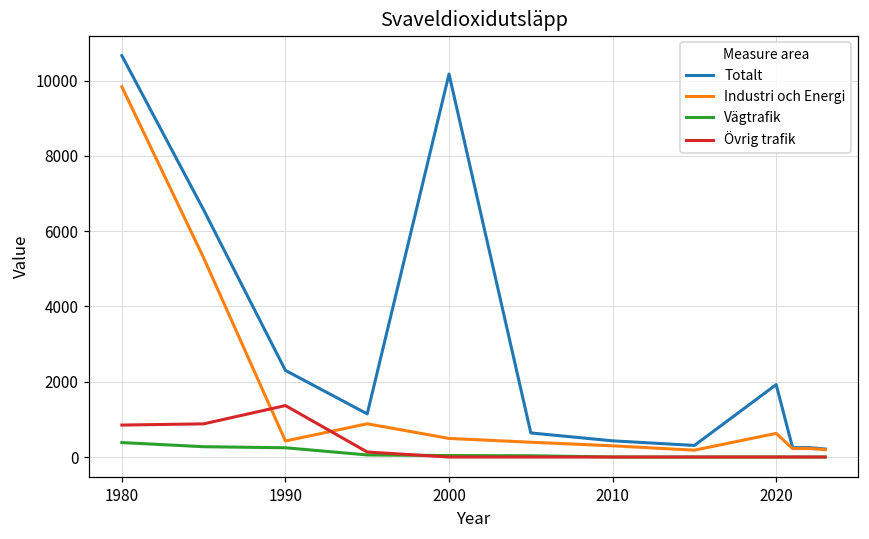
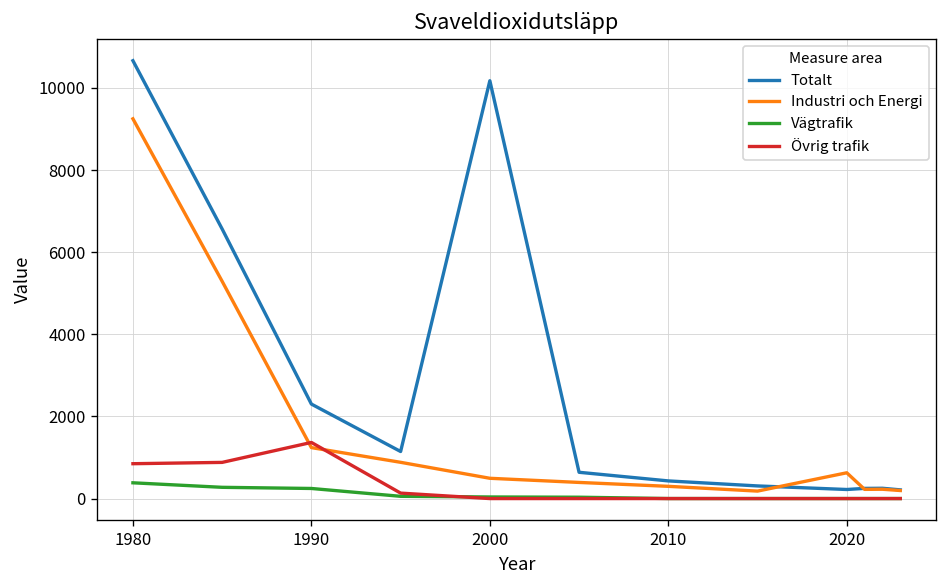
  {
    "Totalt": {
      "1980": 10700,
      "1990": 2300,
      "2000": 10200,
      "2010": 400,
-     "2020": 1900
+     "2020": 200
    },
    "Industri och Energi": {
-     "1980": 9800,
-     "1990": 400,
+     "1980": 9200,
+     "1990": 1200,
      "2000": 500,
      "2010": 300,
      "2020": 600
    },
    "Vägtrafik": {
      "1980": 400,
      "1990": 200
    },
    "Övrig trafik": {
      "1980": 800,
      "1990": 1400
    }
  }
